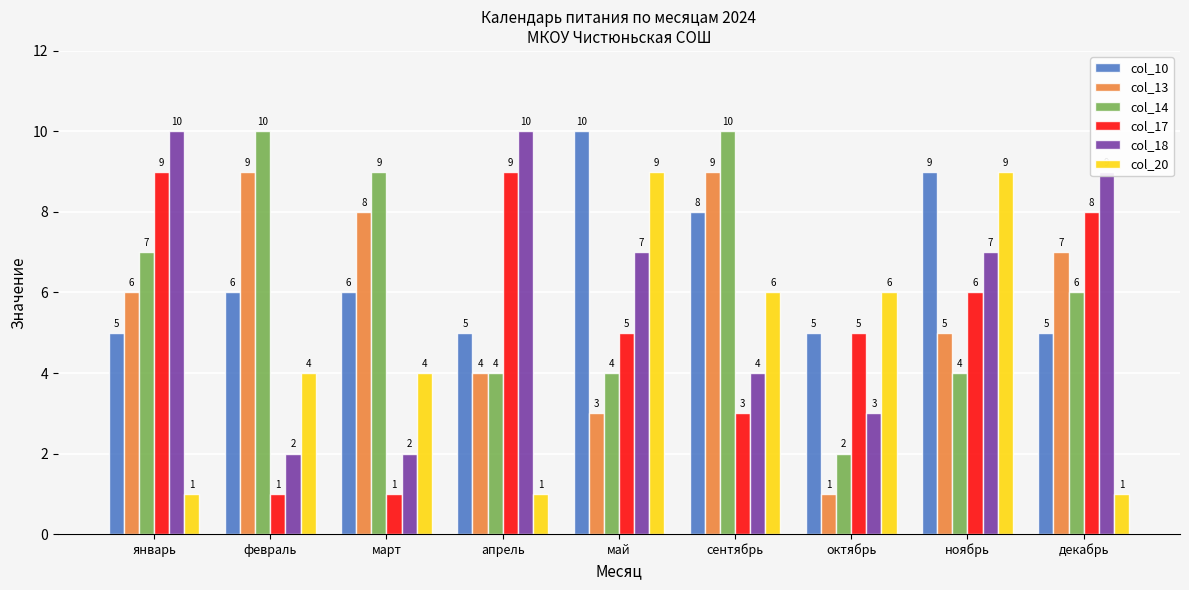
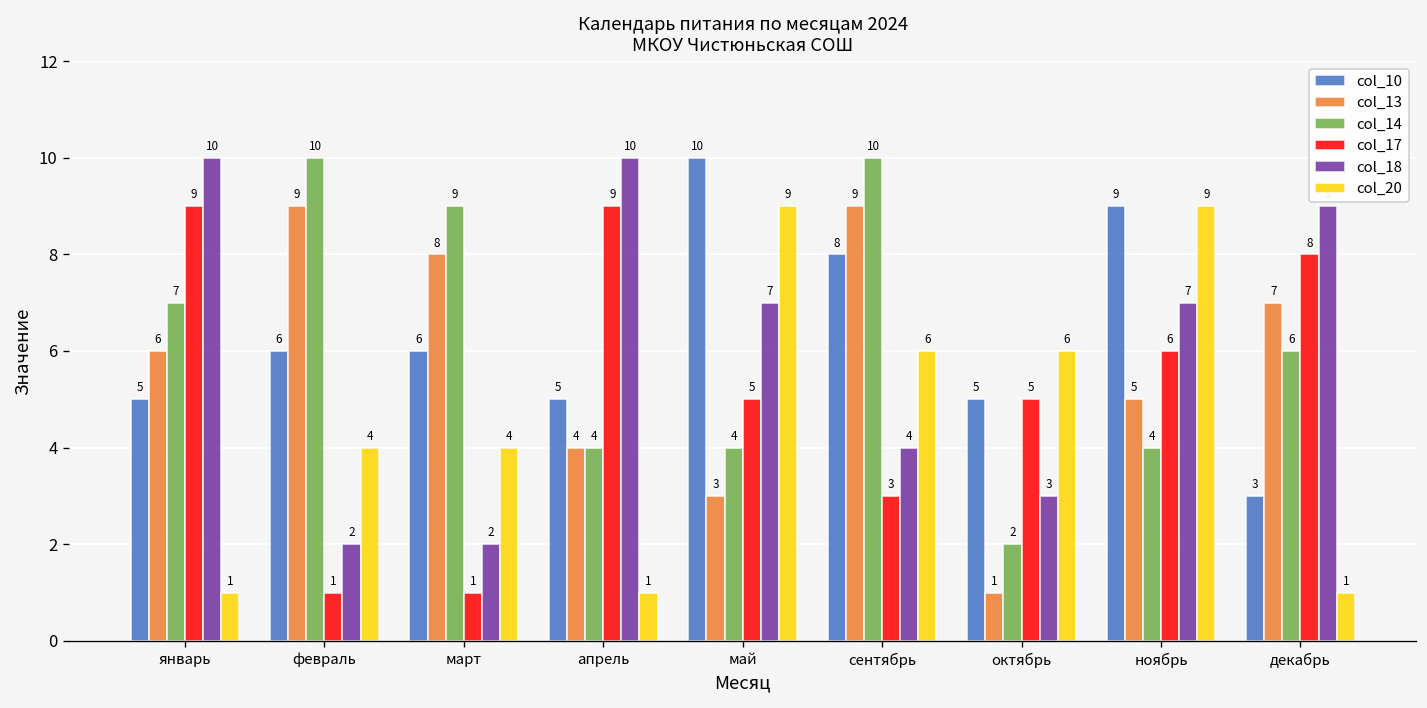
  {
    "col_10": {
      "январь": 5,
      "февраль": 6,
      "март": 6,
      "апрель": 5,
      "май": 10,
      "сентябрь": 8,
      "октябрь": 5,
      "ноябрь": 9,
-     "декабрь": 5
+     "декабрь": 3
    },
    "col_13": {
      "январь": 6,
      "февраль": 9,
      "март": 8,
      "апрель": 4,
      "май": 3,
      "сентябрь": 9,
      "октябрь": 1,
      "ноябрь": 5,
      "декабрь": 7
    },
    "col_14": {
      "январь": 7,
      "февраль": 10,
      "март": 9,
      "апрель": 4,
      "май": 4,
      "сентябрь": 10,
      "октябрь": 2,
      "ноябрь": 4,
      "декабрь": 6
    },
    "col_17": {
      "январь": 9,
      "февраль": 1,
      "март": 1,
      "апрель": 9,
      "май": 5,
      "сентябрь": 3,
      "октябрь": 5,
      "ноябрь": 6,
      "декабрь": 8
    },
    "col_18": {
      "январь": 10,
      "февраль": 2,
      "март": 2,
      "апрель": 10,
      "май": 7,
      "сентябрь": 4,
      "октябрь": 3,
      "ноябрь": 7
    },
    "col_20": {
      "январь": 1,
      "февраль": 4,
      "март": 4,
      "апрель": 1,
      "май": 9,
      "сентябрь": 6,
      "октябрь": 6,
      "ноябрь": 9,
      "декабрь": 1
    }
  }
